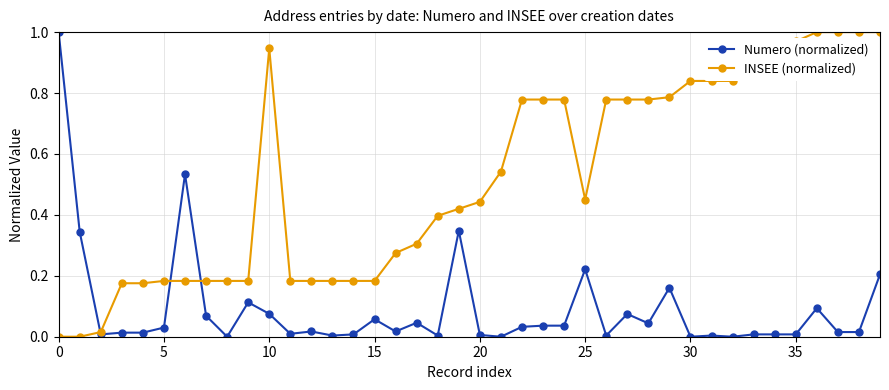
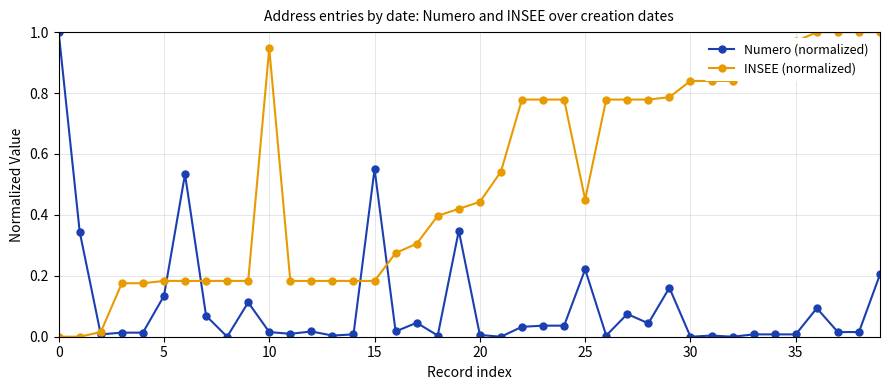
  {
    "Numero (normalized)": {
      "0": 1.00,
-     "5": 0.03,
-     "10": 0.08,
-     "15": 0.06,
+     "5": 0.13,
+     "10": 0.02,
+     "15": 0.55,
      "20": 0.01,
      "25": 0.22,
      "30": 0.00,
      "35": 0.01
    },
    "INSEE (normalized)": {
      "0": 0.00,
      "5": 0.18,
      "10": 0.95,
      "15": 0.18,
      "20": 0.44,
      "25": 0.45,
      "30": 0.84
    }
  }
